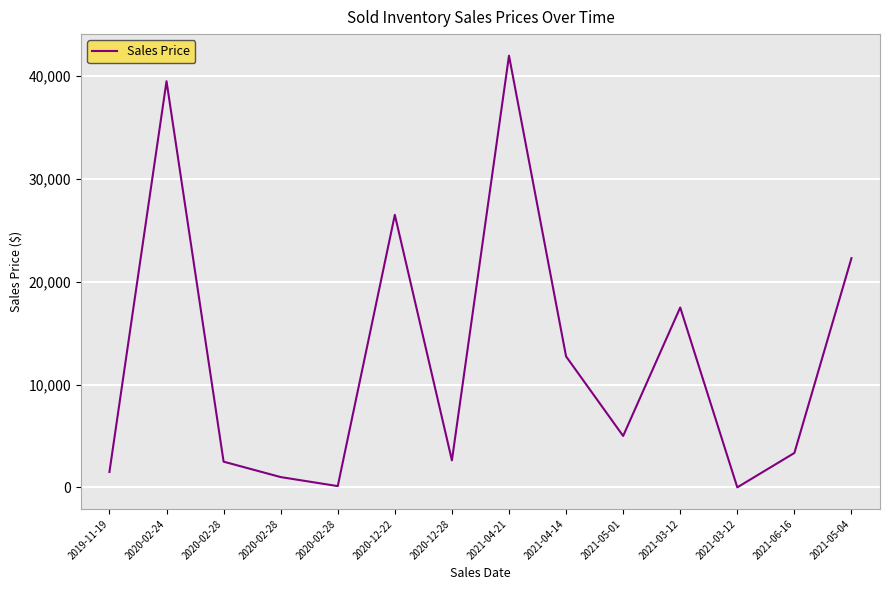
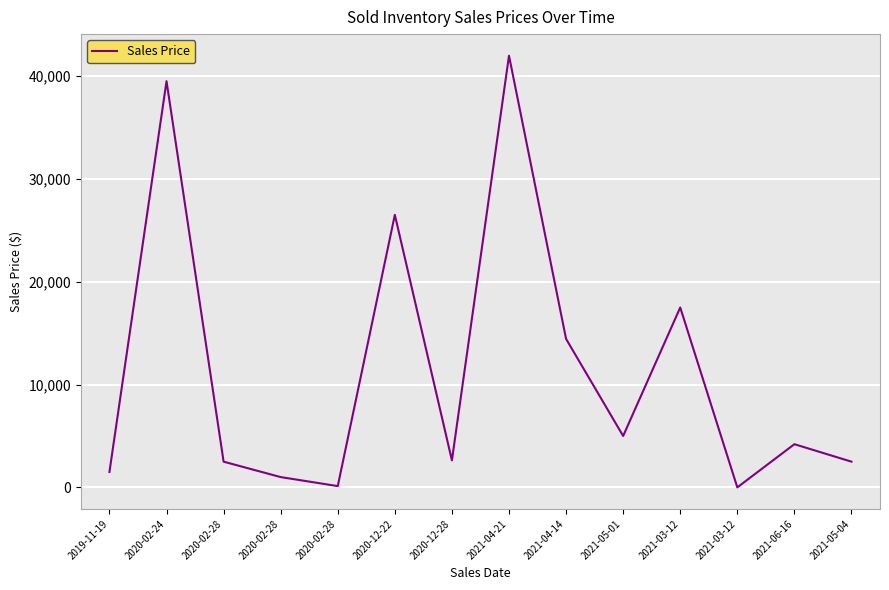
  {
    "2019-11-19": "1,500",
    "2020-02-24": "39,500",
    "2020-12-22": "26,500",
    "2020-12-28": "2,600",
    "2021-04-21": "42,000",
-   "2021-04-14": "12,700",
+   "2021-04-14": "14,400",
    "2021-05-01": "5,000",
-   "2021-06-16": "3,300",
-   "2021-05-04": "22,300"
+   "2021-06-16": "4,200",
+   "2021-05-04": "2,500"
  }
